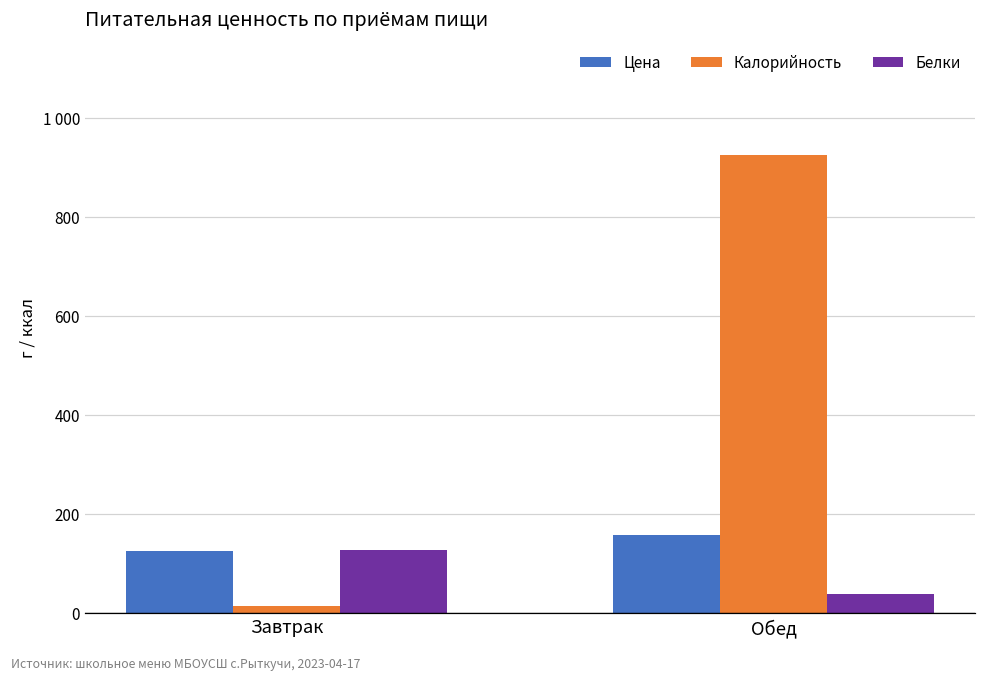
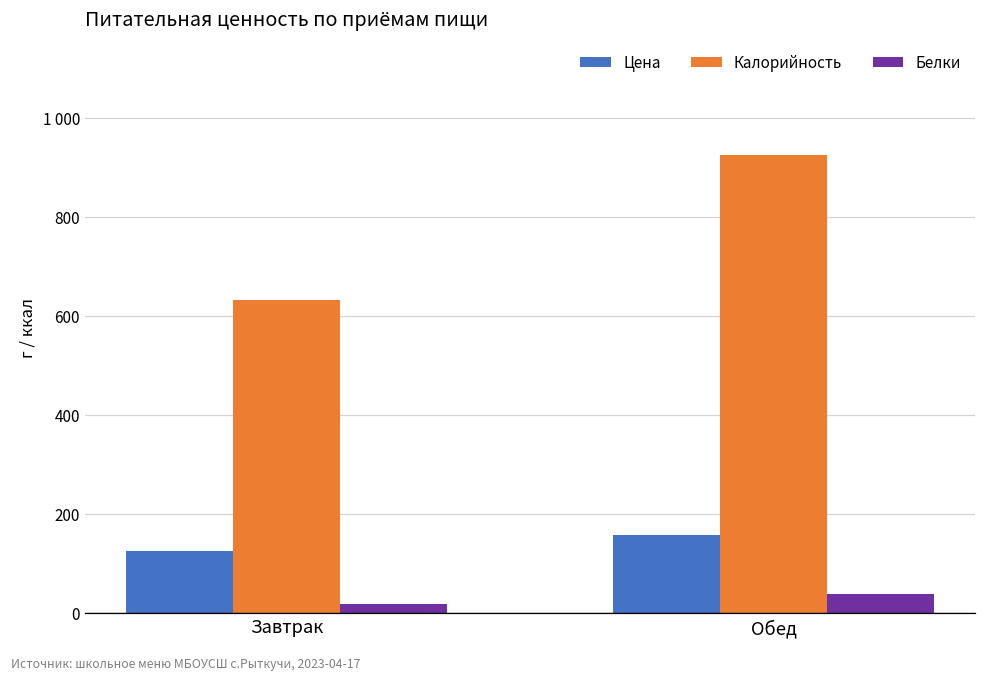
  {
    "Цена": {
      "Завтрак": 130,
      "Обед": 160
    },
    "Калорийность": {
-     "Завтрак": 10,
+     "Завтрак": 630,
      "Обед": 920
    },
    "Белки": {
-     "Завтрак": 130,
+     "Завтрак": 20,
      "Обед": 40
    }
  }
